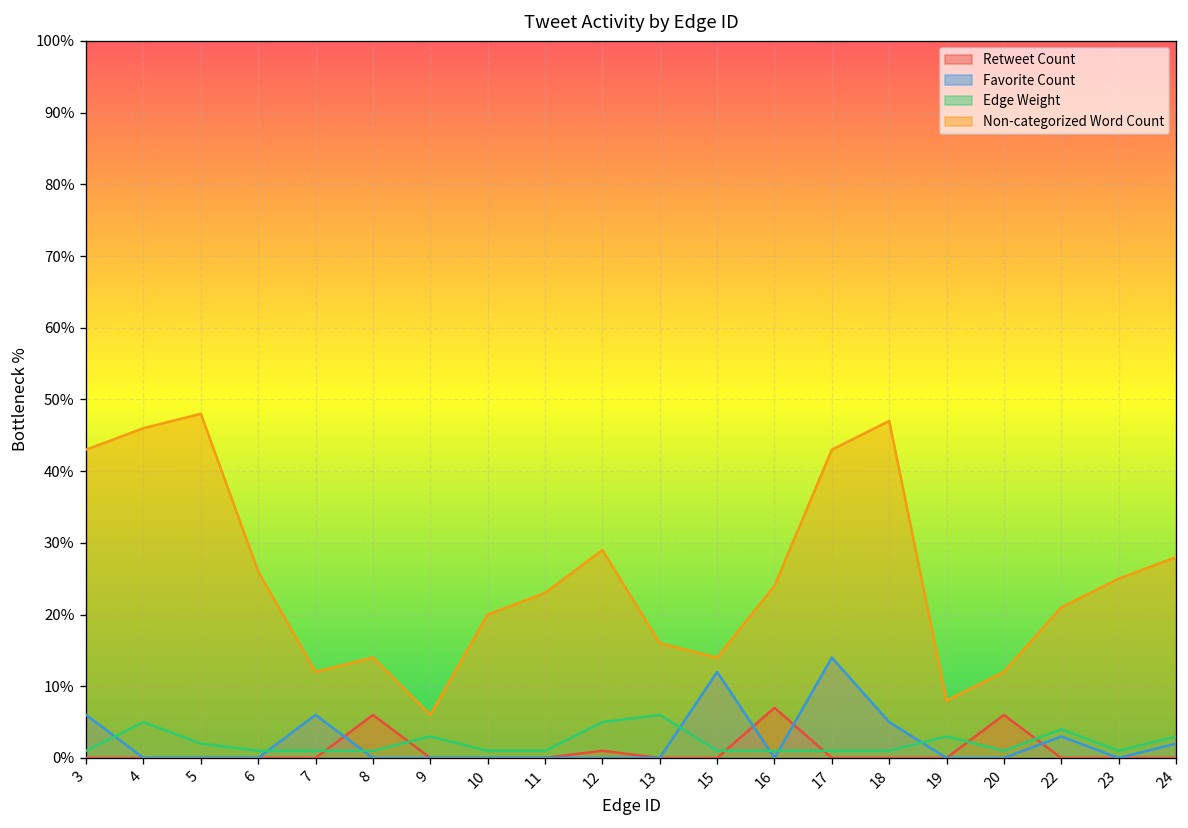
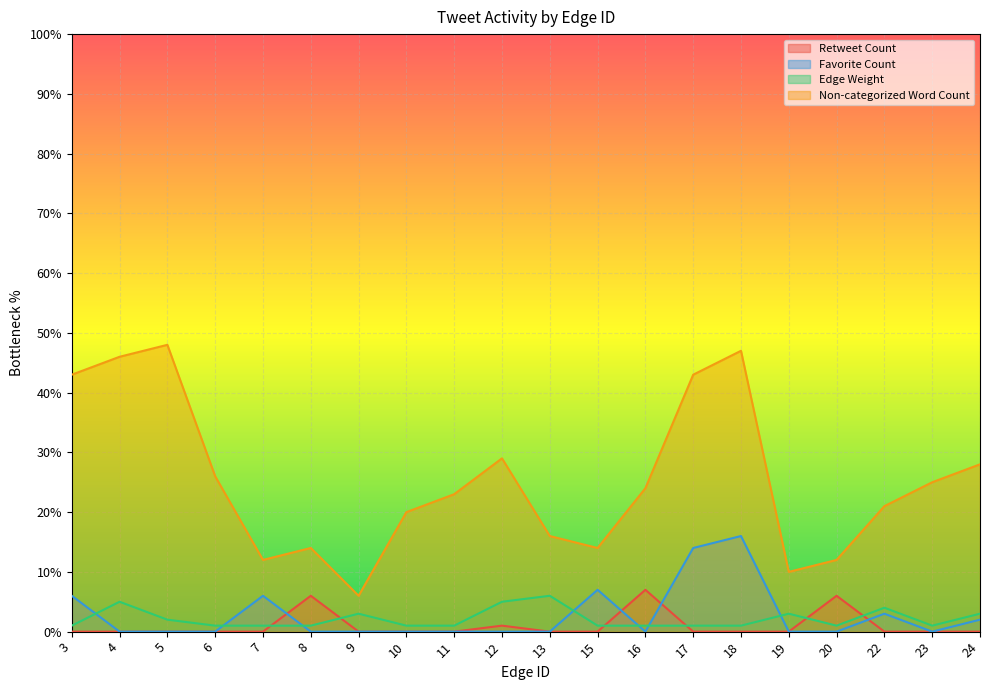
  {
    "Retweet Count": {
      "3": "0%",
      "7": "0%",
      "8": "6%",
      "12": "1%",
      "15": "0%",
      "16": "7%",
      "17": "0%",
      "18": "0%",
      "20": "6%",
      "22": "0%",
      "24": "0%"
    },
    "Favorite Count": {
      "3": "6%",
      "7": "6%",
      "8": "0%",
      "12": "0%",
-     "15": "12%",
+     "15": "7%",
      "16": "0%",
      "17": "14%",
-     "18": "5%",
+     "18": "16%",
      "20": "0%",
      "22": "3%",
      "24": "2%"
    },
    "Edge Weight": {
      "3": "1%",
      "4": "5%",
      "5": "2%",
      "6": "1%",
      "7": "1%",
      "8": "1%",
      "9": "3%",
      "10": "1%",
      "11": "1%",
      "12": "5%",
      "13": "6%",
      "15": "1%",
      "16": "1%",
      "17": "1%",
      "18": "1%",
      "19": "3%",
      "20": "1%",
      "22": "4%",
      "23": "1%",
      "24": "3%"
    },
    "Non-categorized Word Count": {
      "3": "43%",
      "4": "46%",
      "5": "48%",
      "6": "26%",
      "7": "12%",
      "8": "14%",
      "9": "6%",
      "10": "20%",
      "11": "23%",
      "12": "29%",
      "13": "16%",
      "15": "14%",
      "16": "24%",
      "17": "43%",
      "18": "47%",
-     "19": "8%",
+     "19": "10%",
      "20": "12%",
      "22": "21%",
      "23": "25%",
      "24": "28%"
    }
  }
